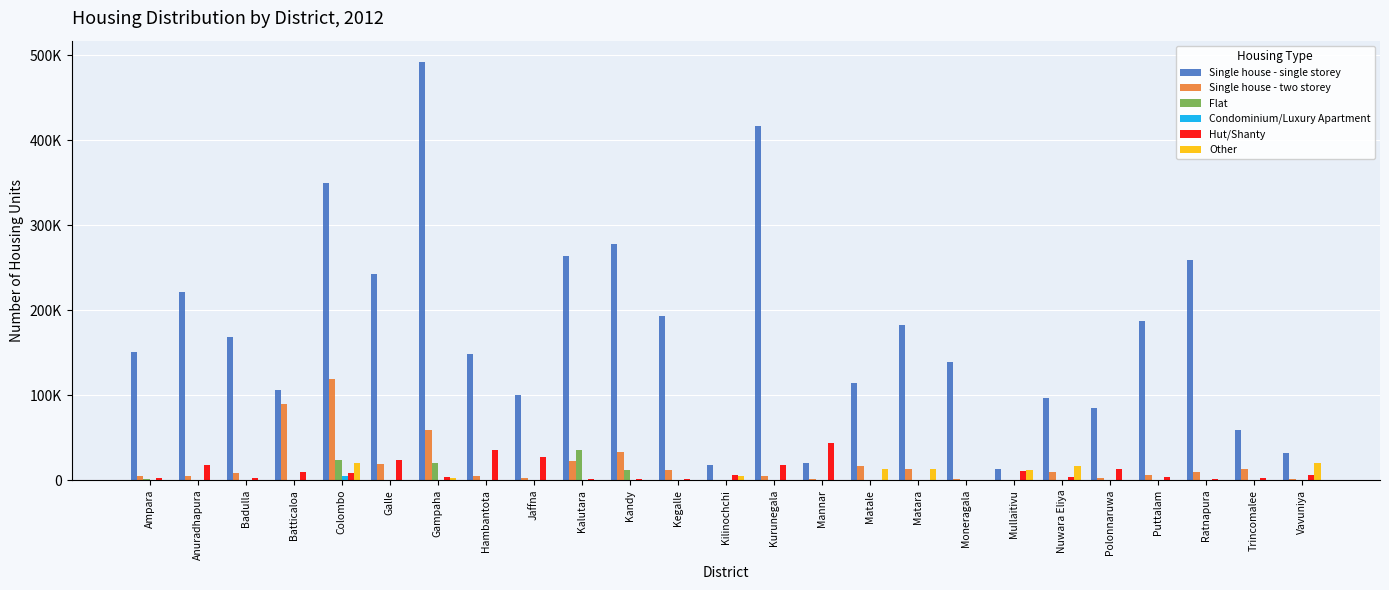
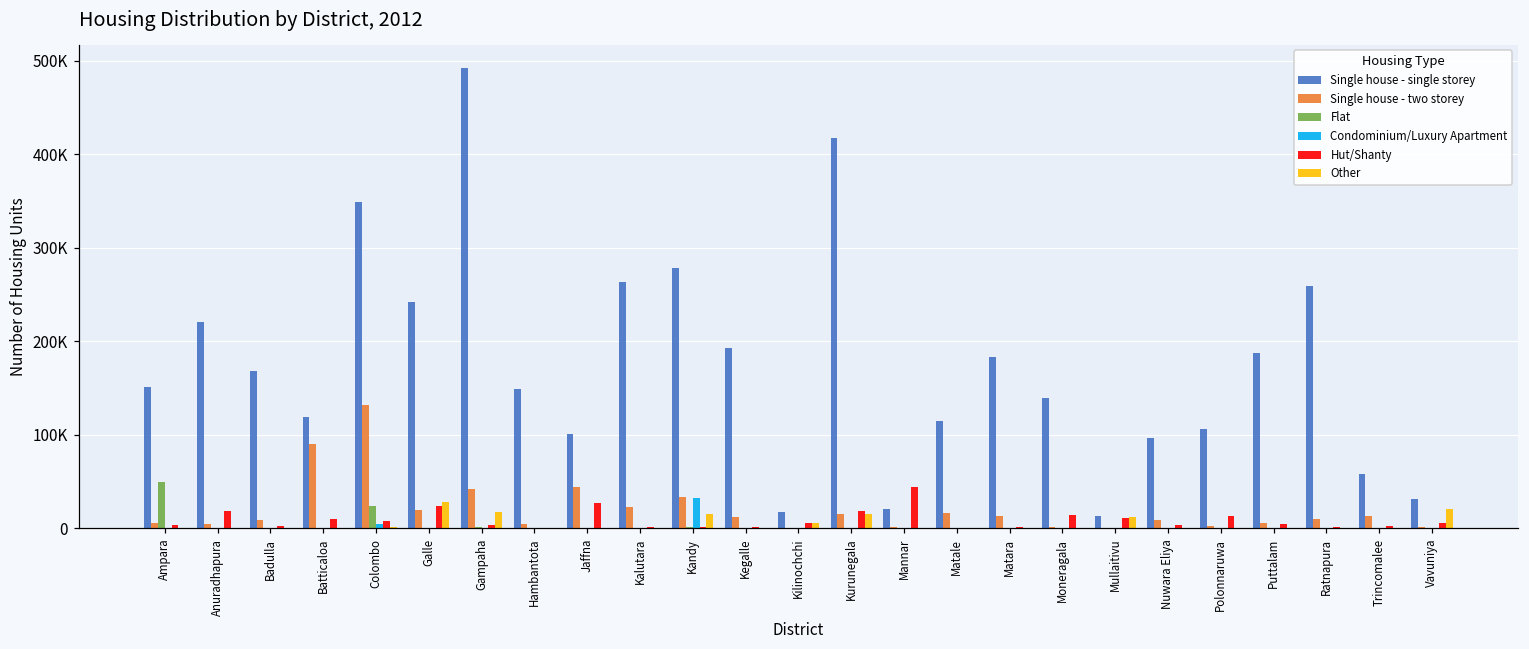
  {
    "Single house - single storey": {
      "Ampara": 150000,
      "Anuradhapura": 220000,
      "Badulla": 170000,
-     "Batticaloa": 110000,
+     "Batticaloa": 120000,
      "Colombo": 350000,
      "Galle": 240000,
      "Gampaha": 490000,
      "Hambantota": 150000,
      "Jaffna": 100000,
      "Kalutara": 260000,
      "Kandy": 280000,
      "Kegalle": 190000,
      "Kilinochchi": 20000,
      "Kurunegala": 420000,
      "Mannar": 20000,
      "Matale": 110000,
      "Matara": 180000,
      "Moneragala": 140000,
      "Mullaitivu": 10000,
      "Nuwara Eliya": 100000,
-     "Polonnaruwa": 90000,
+     "Polonnaruwa": 110000,
      "Puttalam": 190000,
      "Ratnapura": 260000,
      "Trincomalee": 60000,
      "Vavuniya": 30000
    },
    "Single house - two storey": {
      "Ampara": 10000,
      "Anuradhapura": 0,
      "Badulla": 10000,
      "Batticaloa": 90000,
-     "Colombo": 120000,
+     "Colombo": 130000,
      "Galle": 20000,
-     "Gampaha": 60000,
+     "Gampaha": 40000,
      "Hambantota": 0,
-     "Jaffna": 0,
+     "Jaffna": 40000,
      "Kalutara": 20000,
      "Kandy": 30000,
      "Kegalle": 10000,
-     "Kurunegala": 5000,
+     "Kurunegala": 15000,
      "Matale": 20000,
      "Matara": 10000,
      "Nuwara Eliya": 10000,
      "Puttalam": 10000,
      "Ratnapura": 10000,
      "Trincomalee": 10000
    },
    "Flat": {
-     "Ampara": 0,
+     "Ampara": 50000,
      "Badulla": 0,
      "Batticaloa": 0,
      "Colombo": 20000,
-     "Gampaha": 20000,
-     "Kalutara": 30000,
-     "Kandy": 10000,
+     "Gampaha": 0,
+     "Kalutara": 0,
+     "Kandy": 0,
      "Kilinochchi": 0,
      "Mullaitivu": 0,
      "Nuwara Eliya": 0,
      "Trincomalee": 0
    },
    "Condominium/Luxury Apartment": {
      "Ampara": 0,
      "Anuradhapura": 0,
      "Badulla": 0,
      "Batticaloa": 0,
      "Colombo": 0,
      "Kalutara": 0,
-     "Kandy": 0,
+     "Kandy": 30000,
      "Kegalle": 0,
      "Kilinochchi": 0,
      "Matara": 0,
      "Mullaitivu": 0,
      "Nuwara Eliya": 0,
      "Trincomalee": 0
    },
    "Hut/Shanty": {
      "Anuradhapura": 20000,
      "Batticaloa": 10000,
      "Colombo": 10000,
      "Galle": 20000,
      "Gampaha": 0,
-     "Hambantota": 40000,
+     "Hambantota": 0,
      "Jaffna": 30000,
      "Kilinochchi": 10000,
      "Kurunegala": 20000,
      "Mannar": 40000,
-     "Moneragala": 0,
+     "Moneragala": 10000,
      "Mullaitivu": 10000,
      "Nuwara Eliya": 0,
      "Polonnaruwa": 10000,
      "Puttalam": 0,
      "Vavuniya": 10000
    },
    "Other": {
-     "Colombo": 20000,
-     "Galle": 0,
-     "Gampaha": 0,
-     "Kandy": 0,
+     "Colombo": 0,
+     "Galle": 30000,
+     "Gampaha": 20000,
+     "Kandy": 20000,
      "Kilinochchi": 10000,
-     "Kurunegala": 0,
-     "Matale": 10000,
-     "Matara": 10000,
+     "Kurunegala": 20000,
+     "Matale": 0,
+     "Matara": 0,
      "Mullaitivu": 10000,
-     "Nuwara Eliya": 20000,
+     "Nuwara Eliya": 0,
      "Vavuniya": 20000
    }
  }
